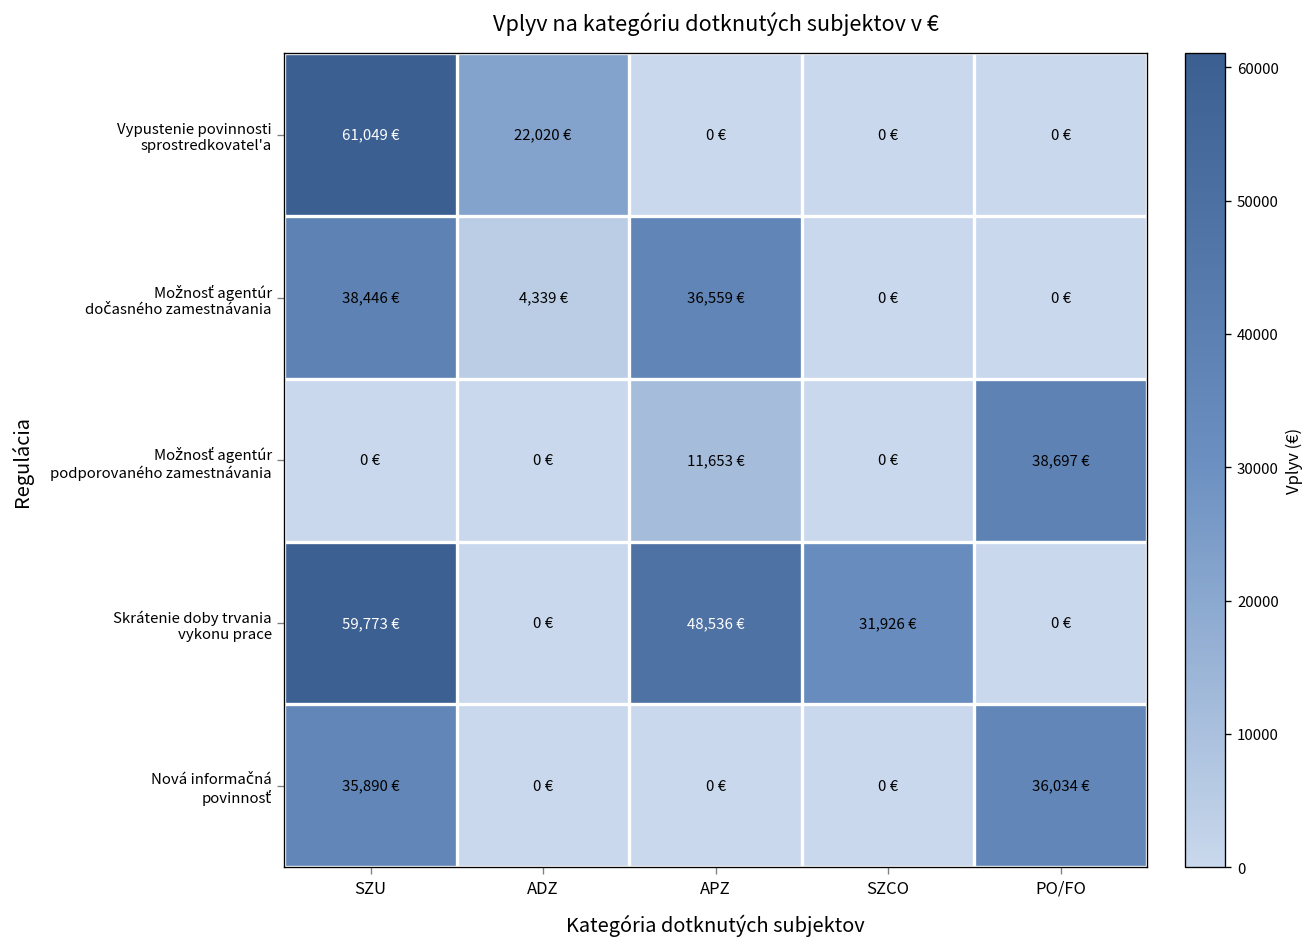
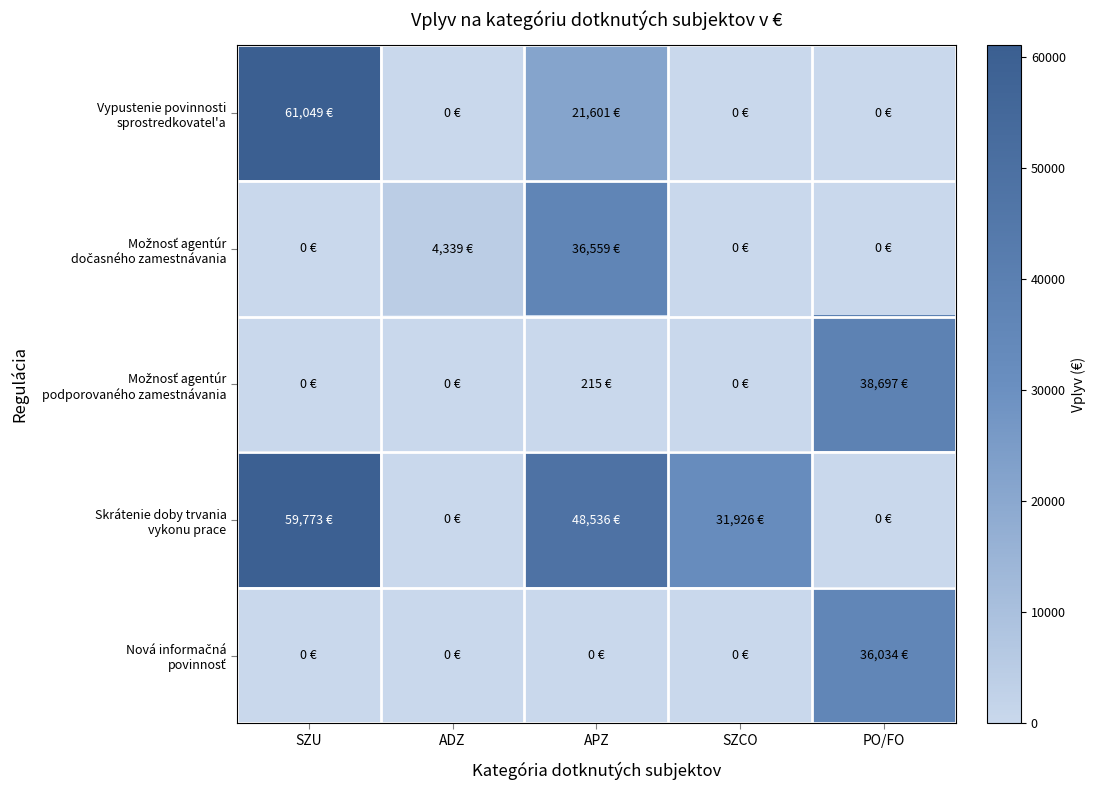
  {
    "Vypustenie povinnosti sprostredkovatel'a": {
      "SZU": "61,049",
-     "ADZ": "22,020",
-     "APZ": "0",
+     "ADZ": "0",
+     "APZ": "21,601",
      "SZCO": "0",
      "PO/FO": "0"
    },
    "Možnosť agentúr dočasného zamestnávania": {
-     "SZU": "38,446",
+     "SZU": "0",
      "ADZ": "4,339",
      "APZ": "36,559",
      "SZCO": "0",
      "PO/FO": "0"
    },
    "Možnosť agentúr podporovaného zamestnávania": {
      "SZU": "0",
      "ADZ": "0",
-     "APZ": "11,653",
+     "APZ": "215",
      "SZCO": "0",
      "PO/FO": "38,697"
    },
    "Skrátenie doby trvania vykonu prace": {
      "SZU": "59,773",
      "ADZ": "0",
      "APZ": "48,536",
      "SZCO": "31,926",
      "PO/FO": "0"
    },
    "Nová informačná povinnosť": {
-     "SZU": "35,890",
+     "SZU": "0",
      "ADZ": "0",
      "APZ": "0",
      "SZCO": "0",
      "PO/FO": "36,034"
    }
  }
